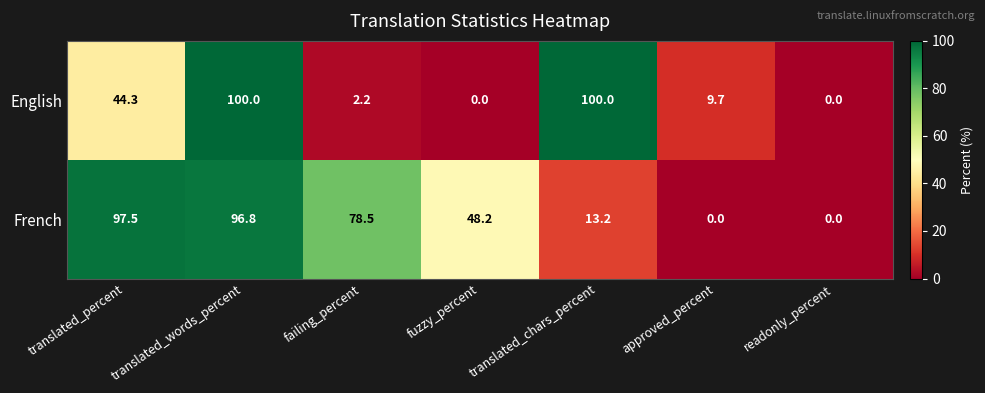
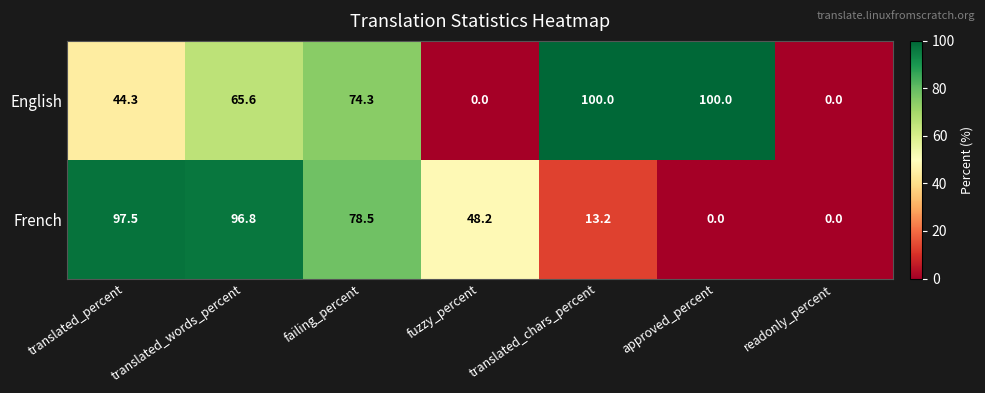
  {
    "English": {
      "translated_percent": 44.3,
-     "translated_words_percent": 100.0,
-     "failing_percent": 2.2,
+     "translated_words_percent": 65.6,
+     "failing_percent": 74.3,
      "fuzzy_percent": 0.0,
      "translated_chars_percent": 100.0,
-     "approved_percent": 9.7,
+     "approved_percent": 100.0,
      "readonly_percent": 0.0
    },
    "French": {
      "translated_percent": 97.5,
      "translated_words_percent": 96.8,
      "failing_percent": 78.5,
      "fuzzy_percent": 48.2,
      "translated_chars_percent": 13.2,
      "approved_percent": 0.0,
      "readonly_percent": 0.0
    }
  }
